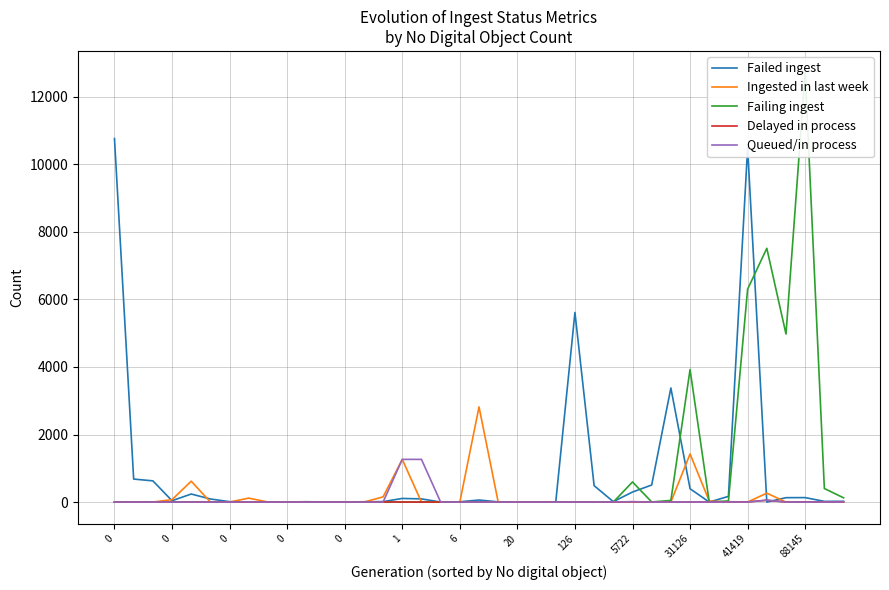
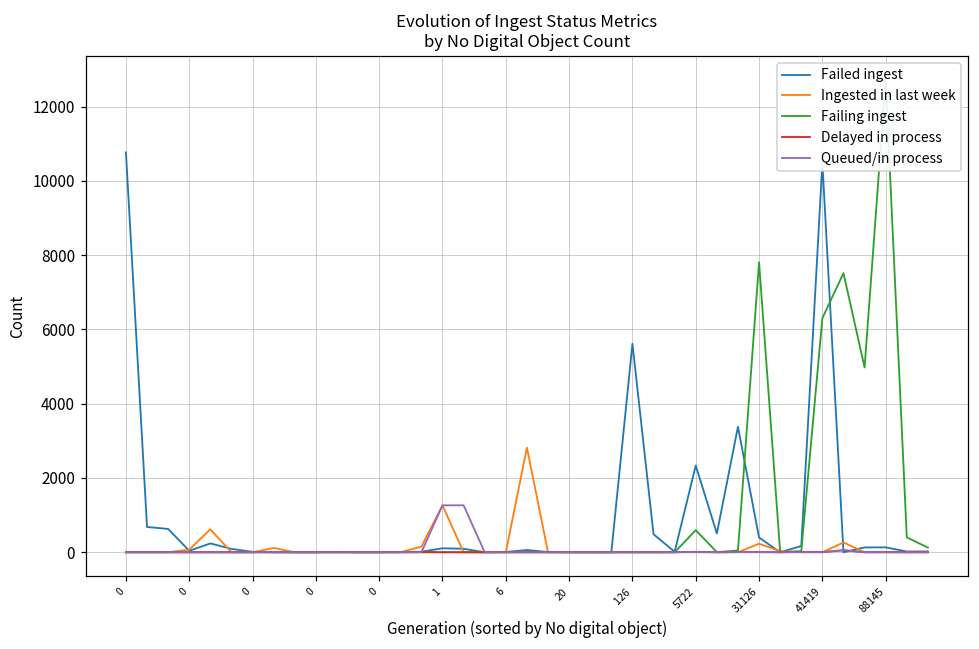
  {
    "Failed ingest": {
      "126": 5600,
-     "5722": 300,
+     "5722": 2300,
      "31126": 400,
      "88145": 100
    },
    "Ingested in last week": {
-     "31126": 1400
+     "31126": 200
    },
    "Failing ingest": {
      "5722": 600,
-     "31126": 3900,
+     "31126": 7800,
      "41419": 6300
    }
  }
